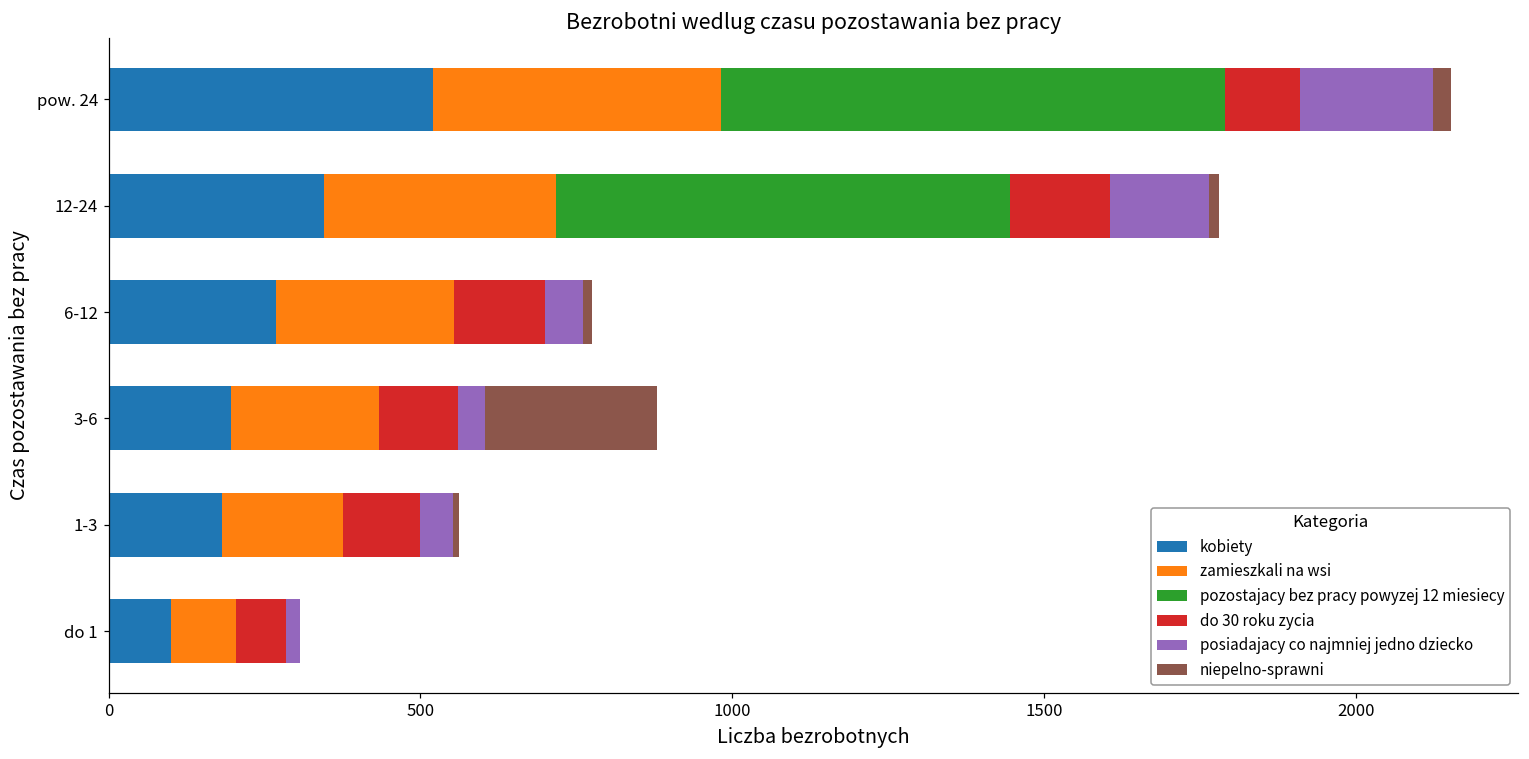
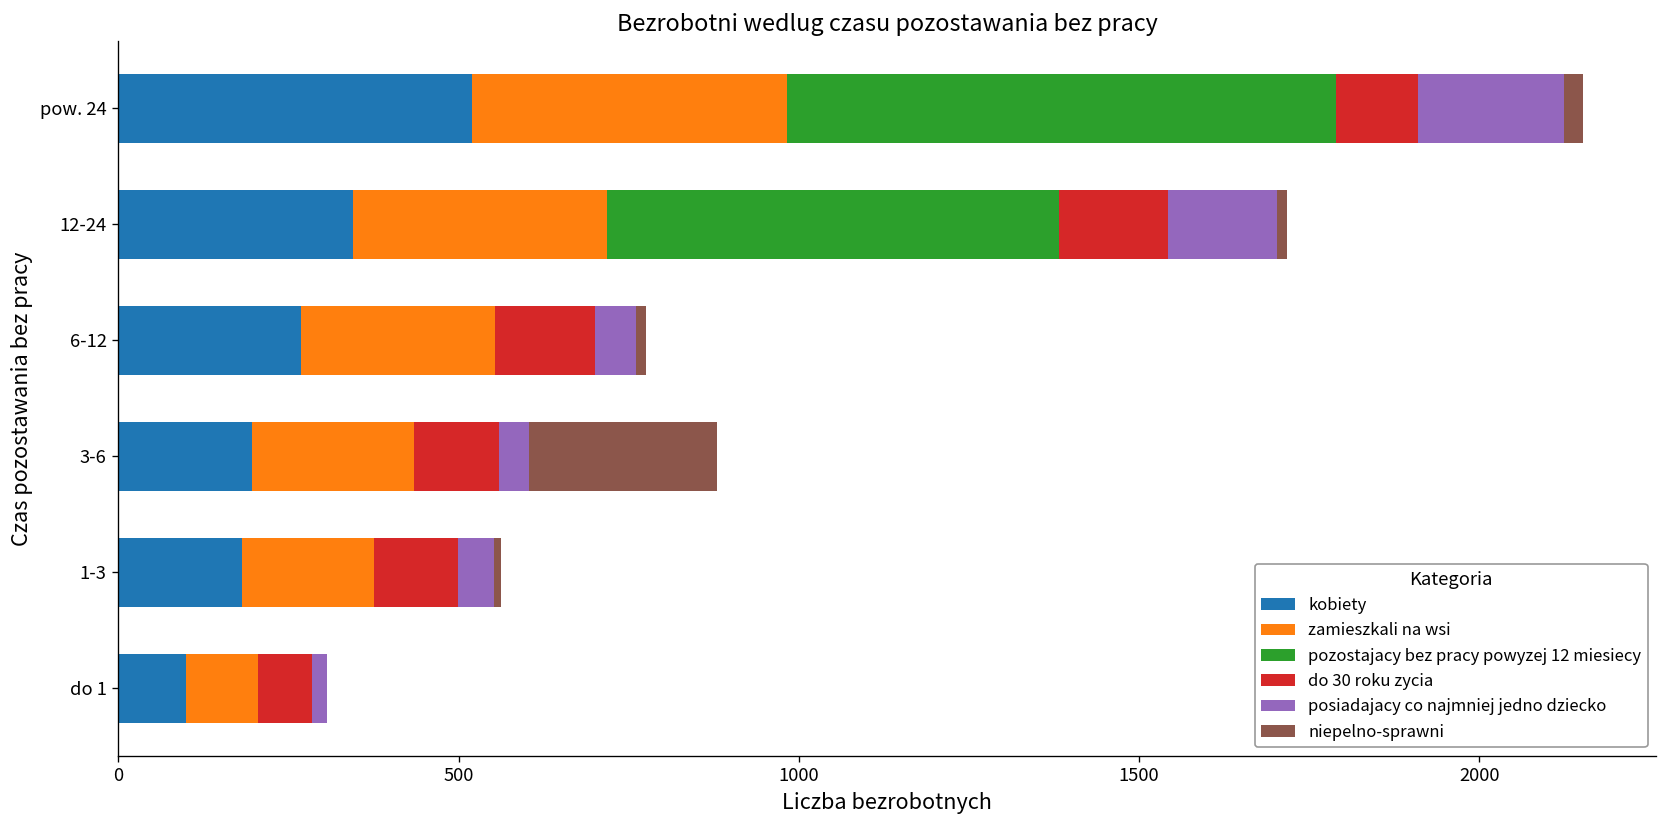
  {
    "kobiety": {
      "pow. 24": 520,
      "12-24": 350,
      "6-12": 270,
      "3-6": 200,
      "1-3": 180,
      "do 1": 100
    },
    "zamieszkali na wsi": {
      "pow. 24": 460,
      "12-24": 370,
      "6-12": 290,
      "3-6": 240,
      "1-3": 190,
      "do 1": 110
    },
    "pozostajacy bez pracy powyzej 12 miesiecy": {
      "pow. 24": 810,
-     "12-24": 730,
+     "12-24": 660,
      "6-12": 0,
      "3-6": 0,
      "1-3": 0,
      "do 1": 0
    },
    "do 30 roku zycia": {
      "pow. 24": 120,
      "12-24": 160,
      "6-12": 150,
      "3-6": 130,
      "1-3": 120,
      "do 1": 80
    },
    "posiadajacy co najmniej jedno dziecko": {
      "pow. 24": 210,
      "12-24": 160,
      "6-12": 60,
      "3-6": 40,
      "1-3": 50,
      "do 1": 20
    },
    "niepelno-sprawni": {
      "pow. 24": 30,
      "12-24": 20,
      "6-12": 10,
      "3-6": 280,
      "1-3": 10,
      "do 1": 0
    }
  }
